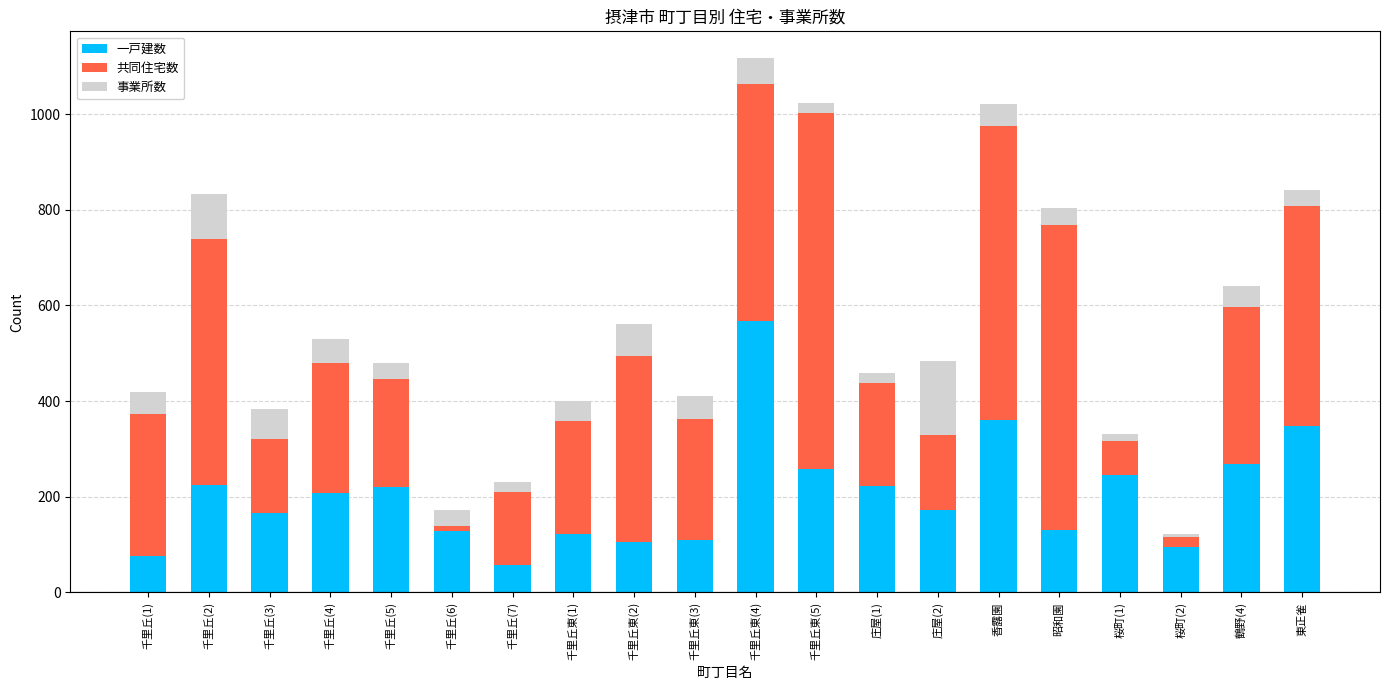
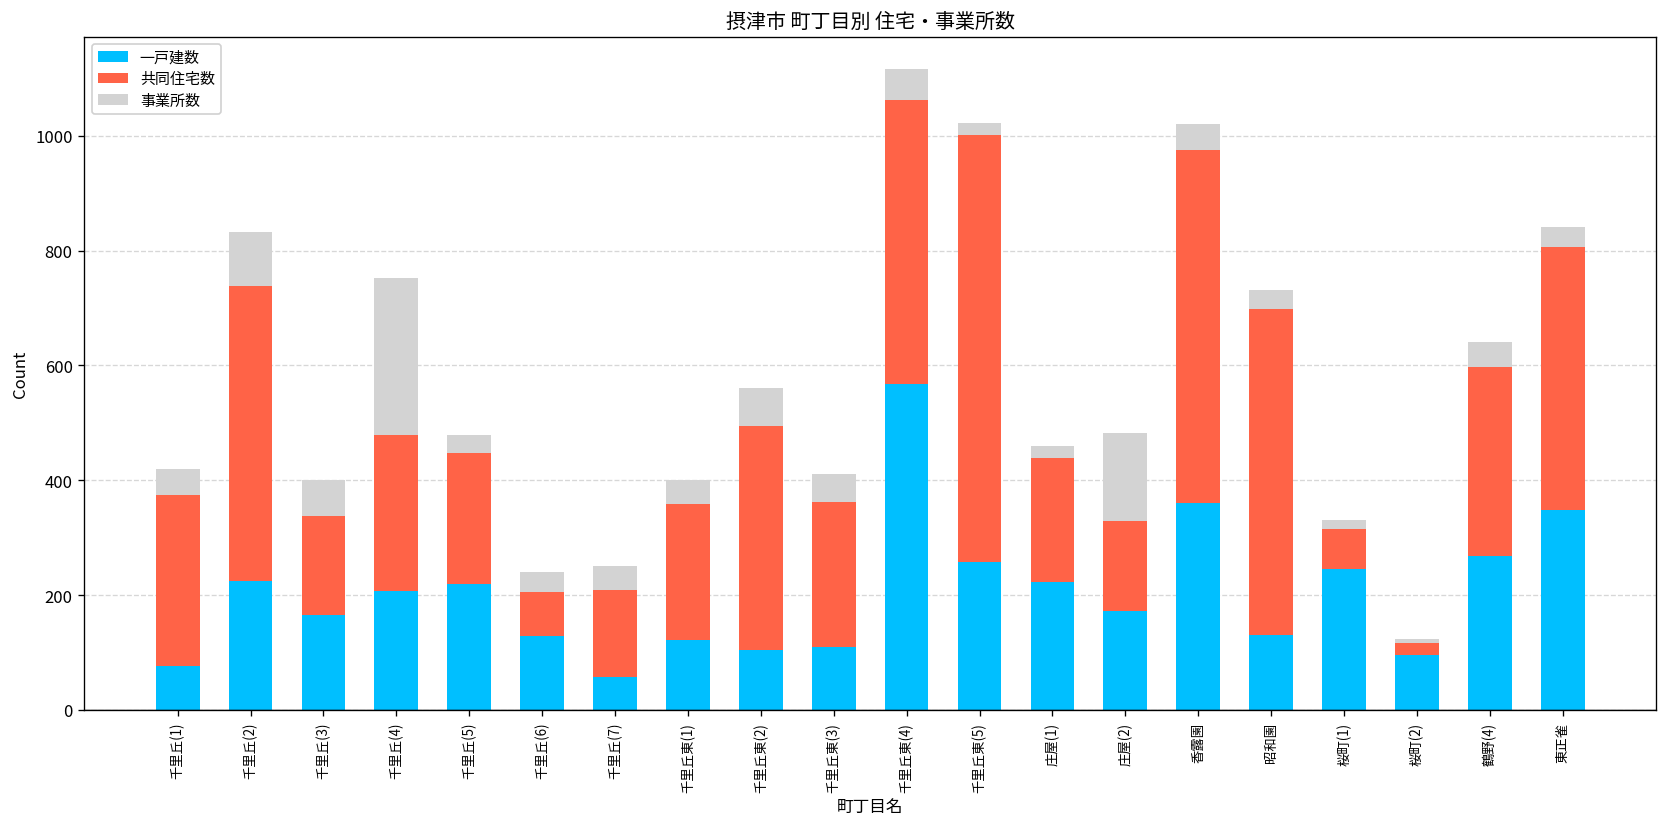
  {
    "共同住宅数": {
      "千里丘(1)": 300,
      "千里丘(2)": 510,
-     "千里丘(3)": 150,
+     "千里丘(3)": 170,
      "千里丘(4)": 270,
      "千里丘(5)": 230,
-     "千里丘(6)": 10,
+     "千里丘(6)": 80,
      "千里丘(7)": 150,
      "千里丘東(1)": 240,
      "千里丘東(2)": 390,
      "千里丘東(3)": 250,
      "千里丘東(4)": 500,
      "千里丘東(5)": 740,
      "庄屋(1)": 220,
      "庄屋(2)": 160,
      "香露園": 610,
-     "昭和園": 640,
+     "昭和園": 570,
      "桜町(1)": 70,
      "桜町(2)": 20,
      "鶴野(4)": 330,
      "東正雀": 460
    },
    "事業所数": {
      "千里丘(1)": 50,
      "千里丘(2)": 100,
      "千里丘(3)": 60,
-     "千里丘(4)": 50,
+     "千里丘(4)": 270,
      "千里丘(5)": 30,
      "千里丘(6)": 40,
-     "千里丘(7)": 20,
+     "千里丘(7)": 40,
      "千里丘東(1)": 40,
      "千里丘東(2)": 70,
      "千里丘東(3)": 50,
      "千里丘東(4)": 60,
      "千里丘東(5)": 20,
      "庄屋(1)": 20,
      "庄屋(2)": 150,
      "香露園": 50,
      "昭和園": 30,
      "桜町(1)": 20,
      "桜町(2)": 10,
      "鶴野(4)": 40,
      "東正雀": 30
    }
  }
